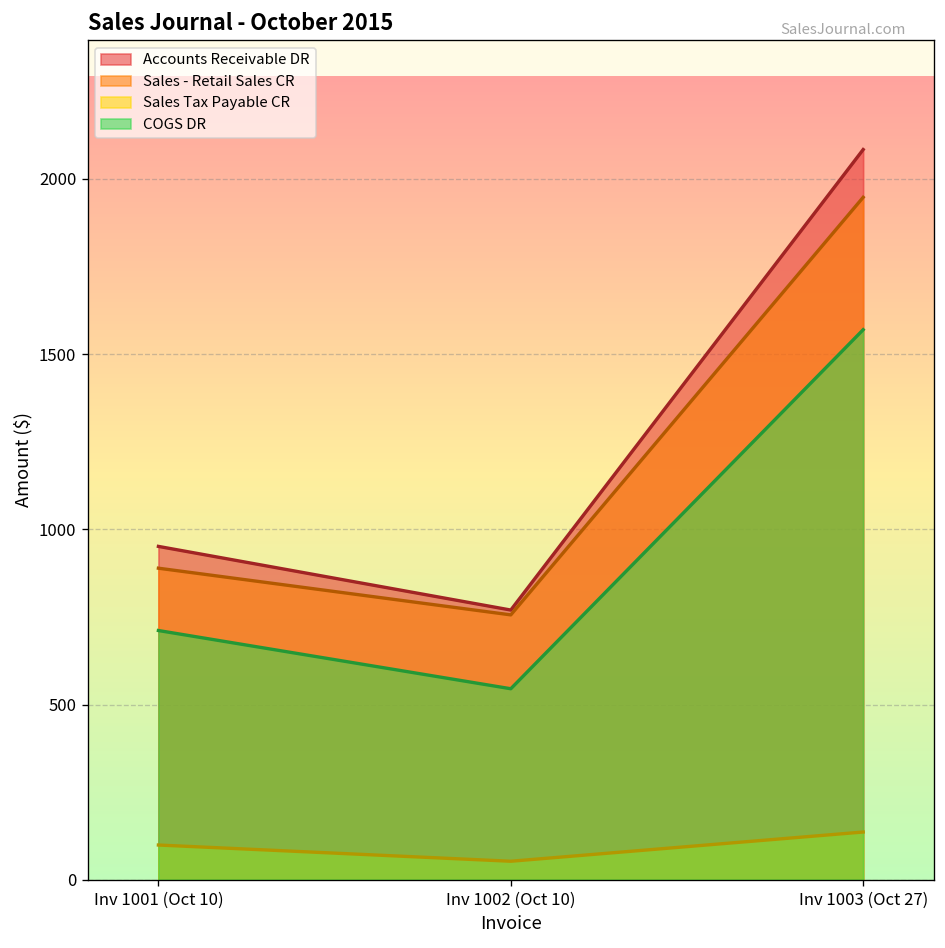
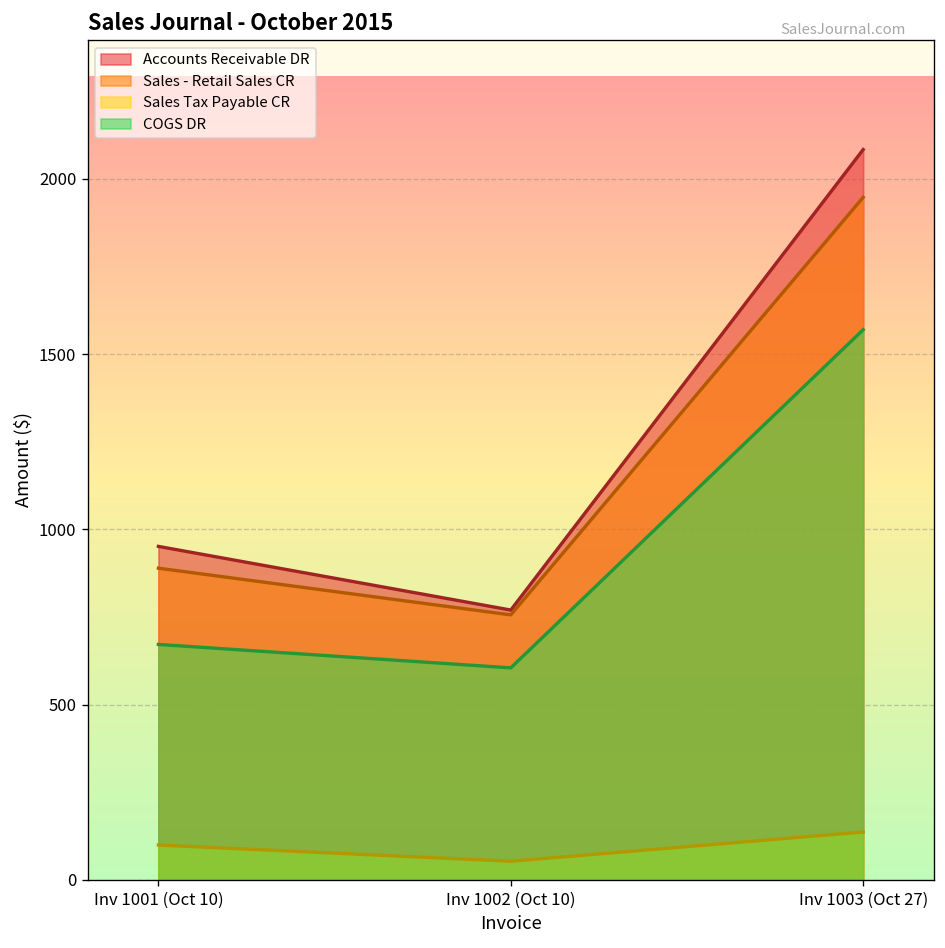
  {
    "Accounts Receivable DR": {
      "Inv 1001 (Oct 10)": 950,
      "Inv 1002 (Oct 10)": 770,
      "Inv 1003 (Oct 27)": 2080
    },
    "Sales - Retail Sales CR": {
      "Inv 1001 (Oct 10)": 890,
      "Inv 1002 (Oct 10)": 760,
      "Inv 1003 (Oct 27)": 1950
    },
    "Sales Tax Payable CR": {
      "Inv 1001 (Oct 10)": 100,
      "Inv 1002 (Oct 10)": 50,
      "Inv 1003 (Oct 27)": 140
    },
    "COGS DR": {
-     "Inv 1001 (Oct 10)": 710,
-     "Inv 1002 (Oct 10)": 550,
+     "Inv 1001 (Oct 10)": 670,
+     "Inv 1002 (Oct 10)": 600,
      "Inv 1003 (Oct 27)": 1570
    }
  }
